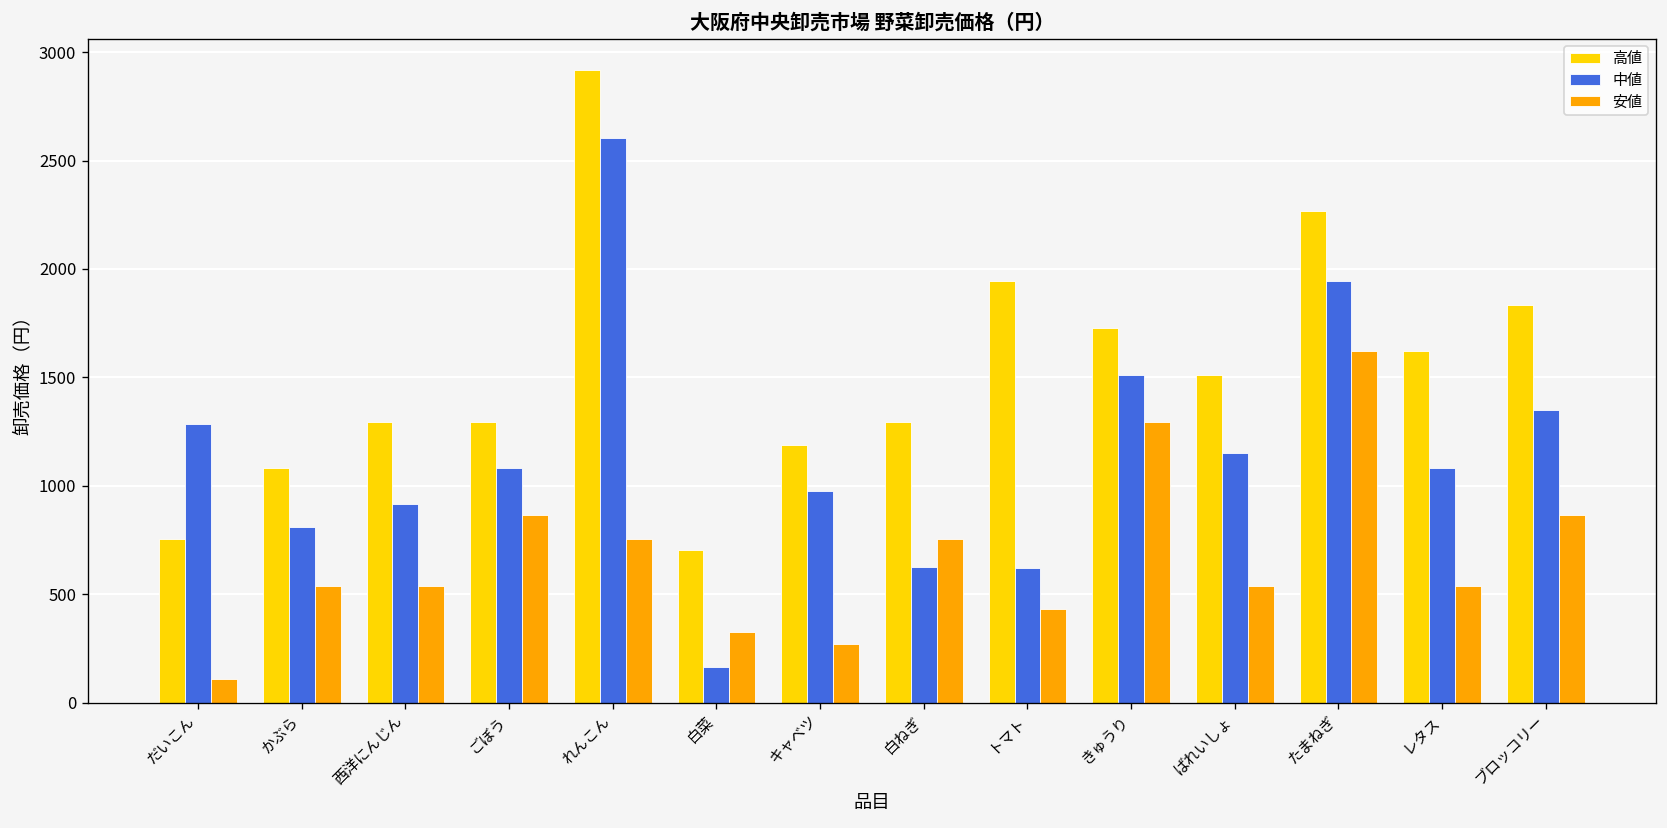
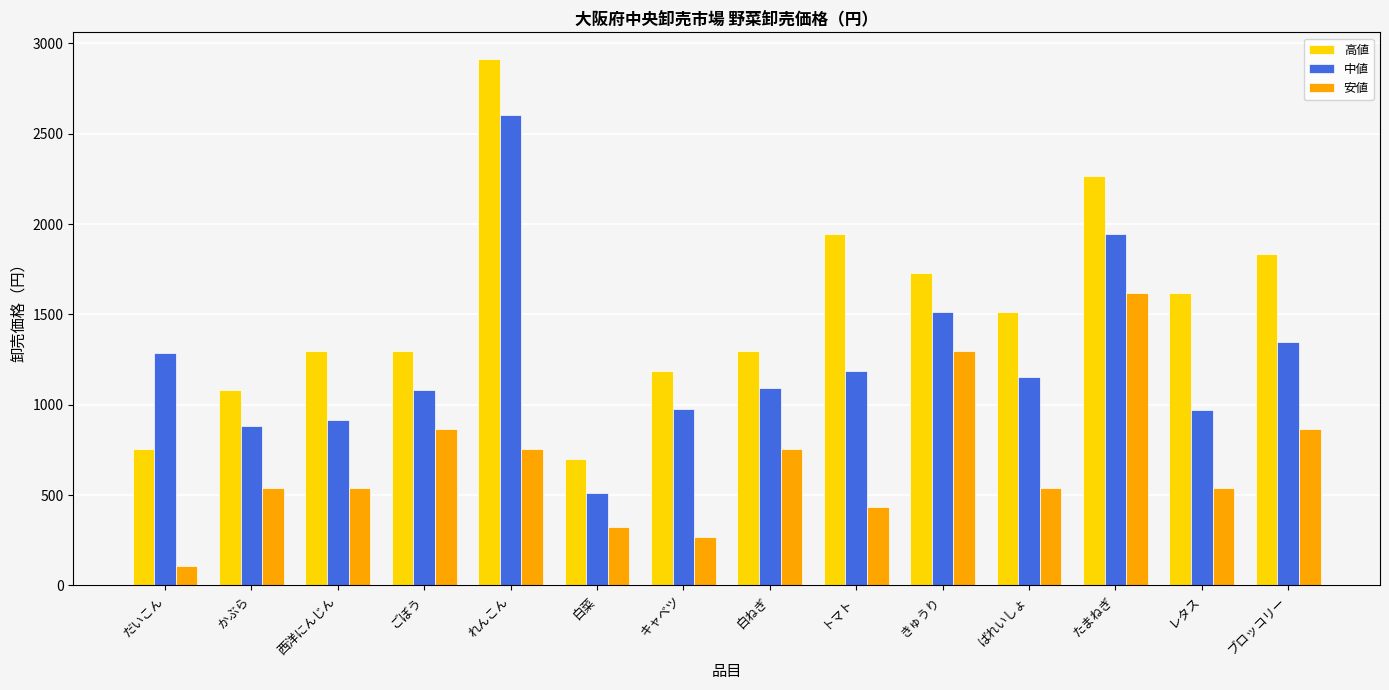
  {
    "中値": {
      "だいこん": 1290,
-     "かぶら": 810,
+     "かぶら": 880,
      "西洋にんじん": 920,
      "ごぼう": 1080,
      "れんこん": 2600,
-     "白菜": 170,
+     "白菜": 510,
      "キャベツ": 980,
-     "白ねぎ": 630,
-     "トマト": 620,
+     "白ねぎ": 1090,
+     "トマト": 1190,
      "きゅうり": 1510,
      "ばれいしょ": 1150,
      "たまねぎ": 1940,
-     "レタス": 1080,
+     "レタス": 970,
      "ブロッコリー": 1350
    }
  }
